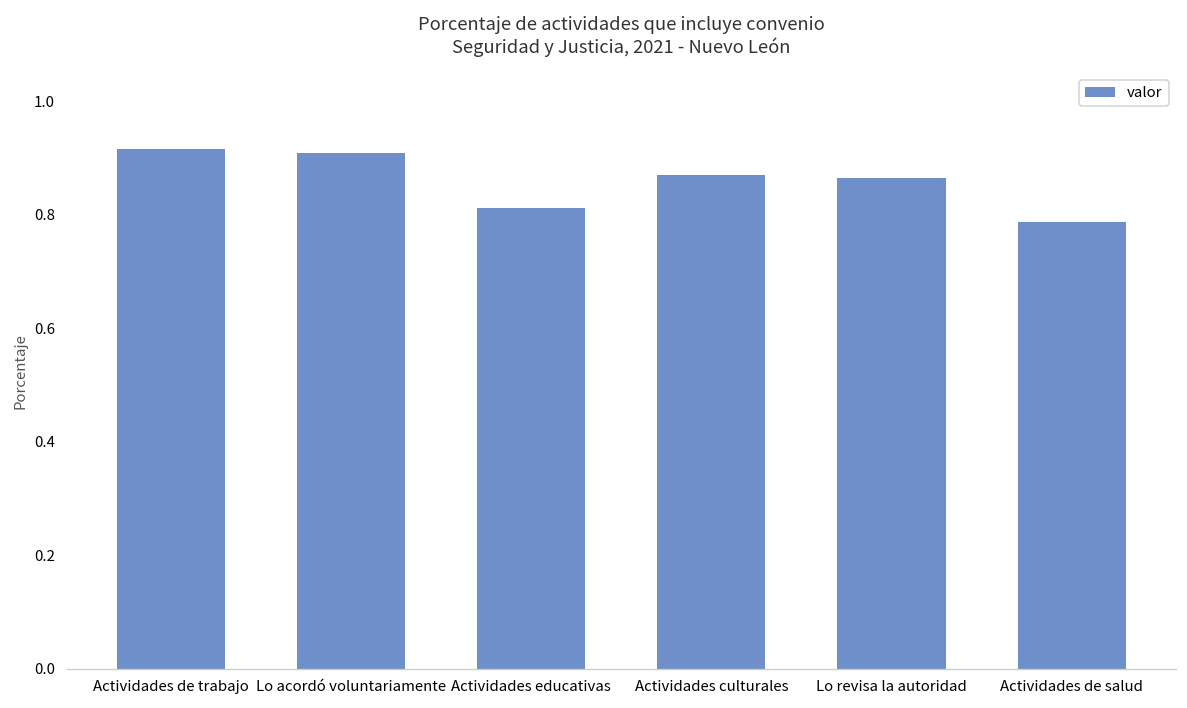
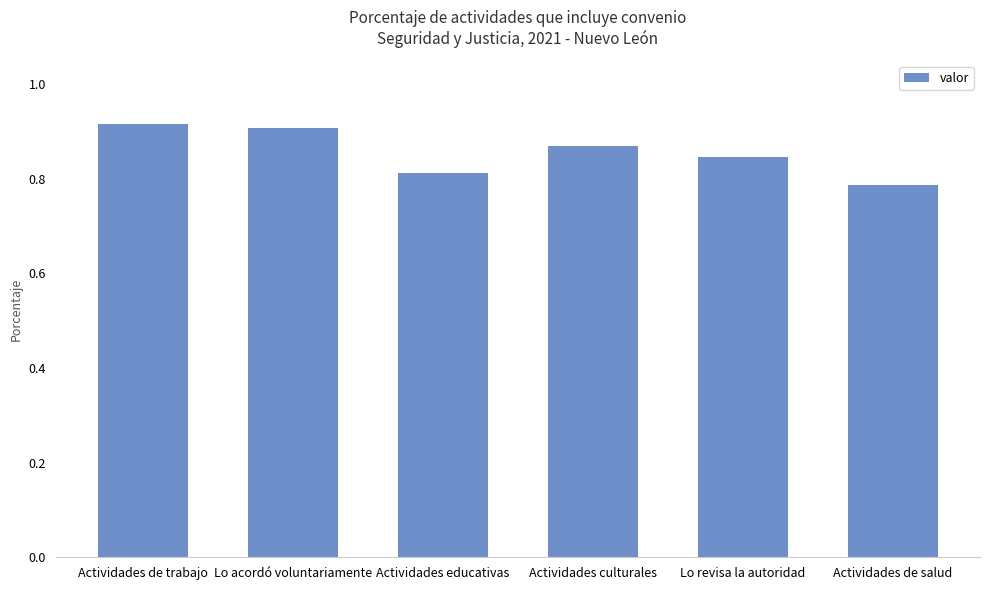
  {
    "Actividades de trabajo": 0.91,
    "Lo acordó voluntariamente": 0.91,
    "Actividades educativas": 0.81,
    "Actividades culturales": 0.87,
-   "Lo revisa la autoridad": 0.86,
+   "Lo revisa la autoridad": 0.85,
    "Actividades de salud": 0.79
  }
